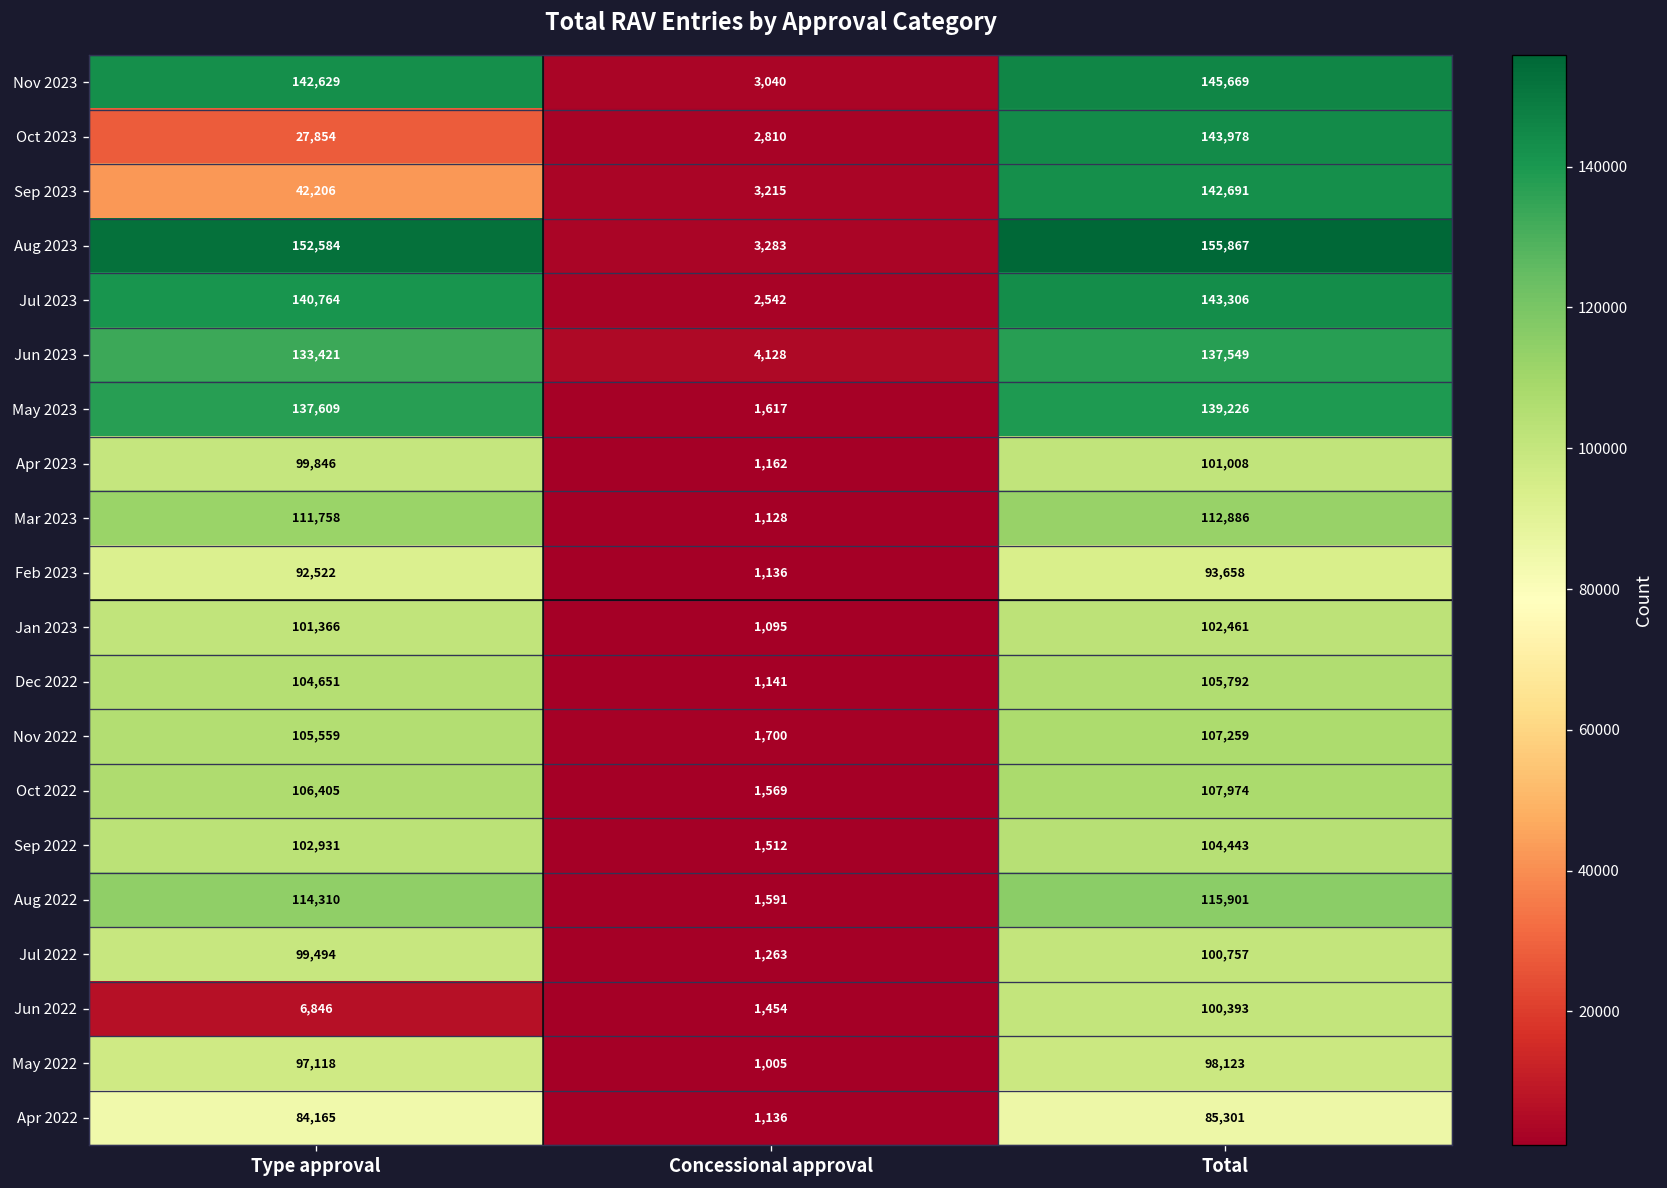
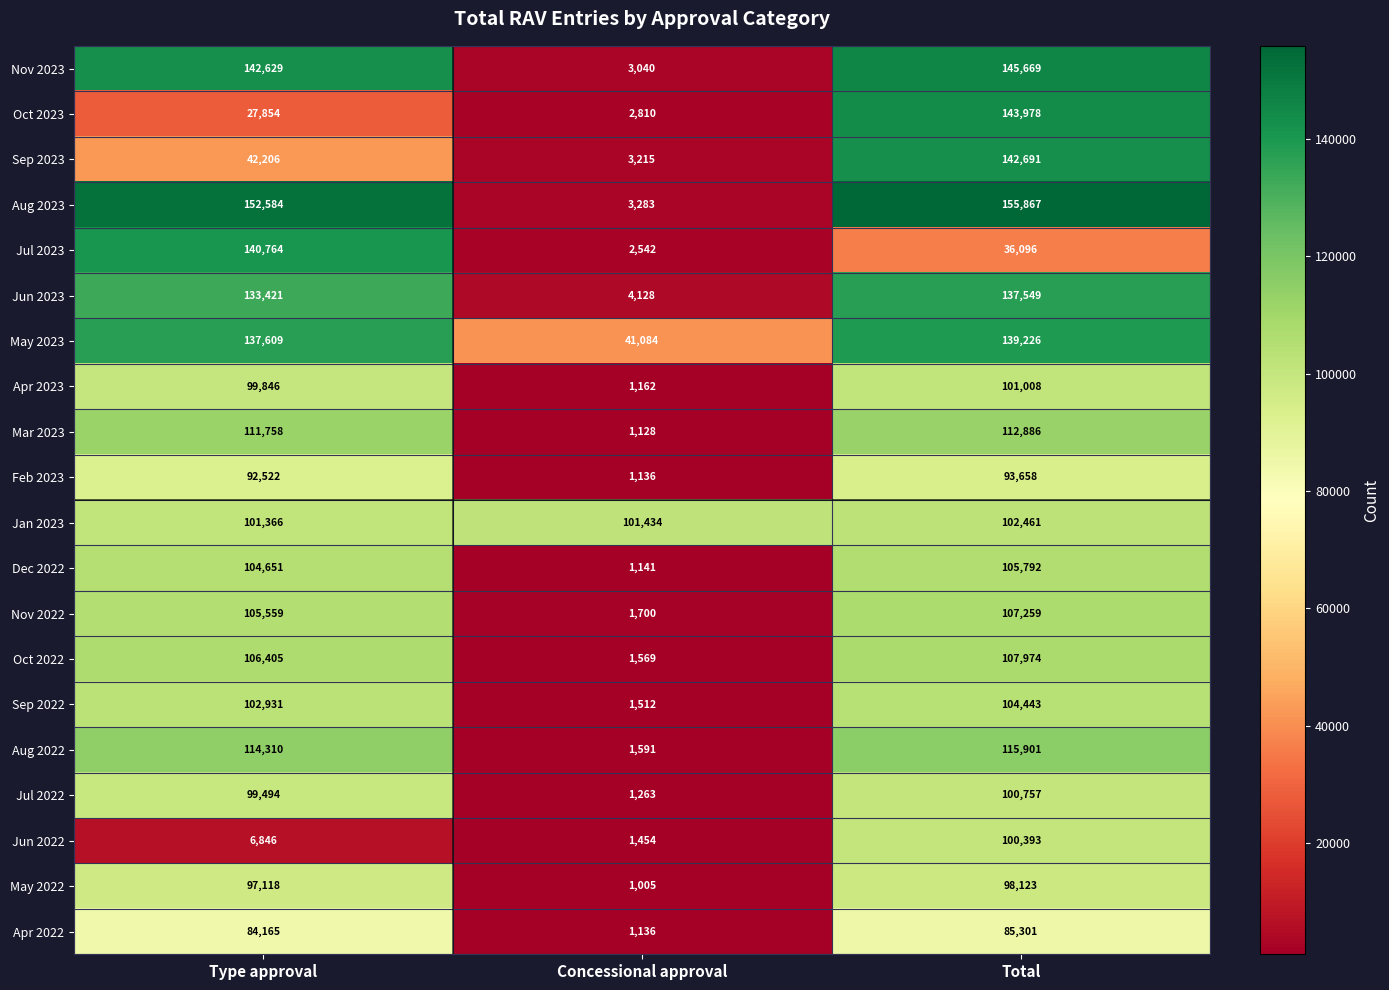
  {
    "Nov 2023": {
      "Type approval": "142,629",
      "Concessional approval": "3,040",
      "Total": "145,669"
    },
    "Oct 2023": {
      "Type approval": "27,854",
      "Concessional approval": "2,810",
      "Total": "143,978"
    },
    "Sep 2023": {
      "Type approval": "42,206",
      "Concessional approval": "3,215",
      "Total": "142,691"
    },
    "Aug 2023": {
      "Type approval": "152,584",
      "Concessional approval": "3,283",
      "Total": "155,867"
    },
    "Jul 2023": {
      "Type approval": "140,764",
      "Concessional approval": "2,542",
-     "Total": "143,306"
+     "Total": "36,096"
    },
    "Jun 2023": {
      "Type approval": "133,421",
      "Concessional approval": "4,128",
      "Total": "137,549"
    },
    "May 2023": {
      "Type approval": "137,609",
-     "Concessional approval": "1,617",
+     "Concessional approval": "41,084",
      "Total": "139,226"
    },
    "Apr 2023": {
      "Type approval": "99,846",
      "Concessional approval": "1,162",
      "Total": "101,008"
    },
    "Mar 2023": {
      "Type approval": "111,758",
      "Concessional approval": "1,128",
      "Total": "112,886"
    },
    "Feb 2023": {
      "Type approval": "92,522",
      "Concessional approval": "1,136",
      "Total": "93,658"
    },
    "Jan 2023": {
      "Type approval": "101,366",
-     "Concessional approval": "1,095",
+     "Concessional approval": "101,434",
      "Total": "102,461"
    },
    "Dec 2022": {
      "Type approval": "104,651",
      "Concessional approval": "1,141",
      "Total": "105,792"
    },
    "Nov 2022": {
      "Type approval": "105,559",
      "Concessional approval": "1,700",
      "Total": "107,259"
    },
    "Oct 2022": {
      "Type approval": "106,405",
      "Concessional approval": "1,569",
      "Total": "107,974"
    },
    "Sep 2022": {
      "Type approval": "102,931",
      "Concessional approval": "1,512",
      "Total": "104,443"
    },
    "Aug 2022": {
      "Type approval": "114,310",
      "Concessional approval": "1,591",
      "Total": "115,901"
    },
    "Jul 2022": {
      "Type approval": "99,494",
      "Concessional approval": "1,263",
      "Total": "100,757"
    },
    "Jun 2022": {
      "Type approval": "6,846",
      "Concessional approval": "1,454",
      "Total": "100,393"
    },
    "May 2022": {
      "Type approval": "97,118",
      "Concessional approval": "1,005",
      "Total": "98,123"
    },
    "Apr 2022": {
      "Type approval": "84,165",
      "Concessional approval": "1,136",
      "Total": "85,301"
    }
  }
